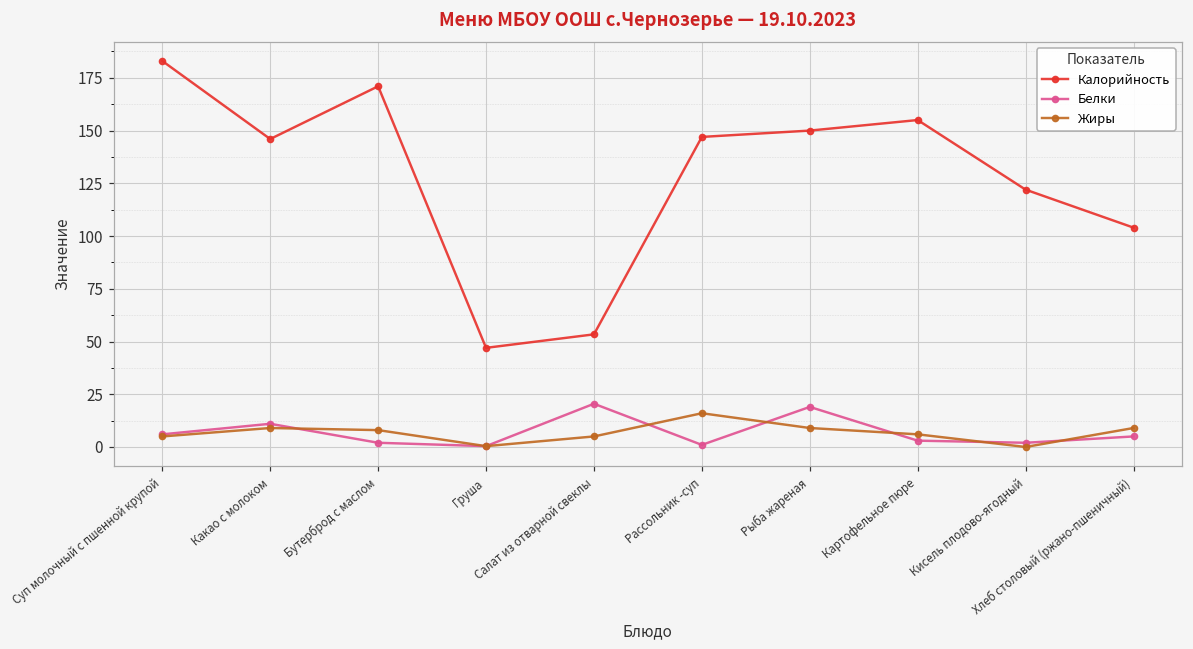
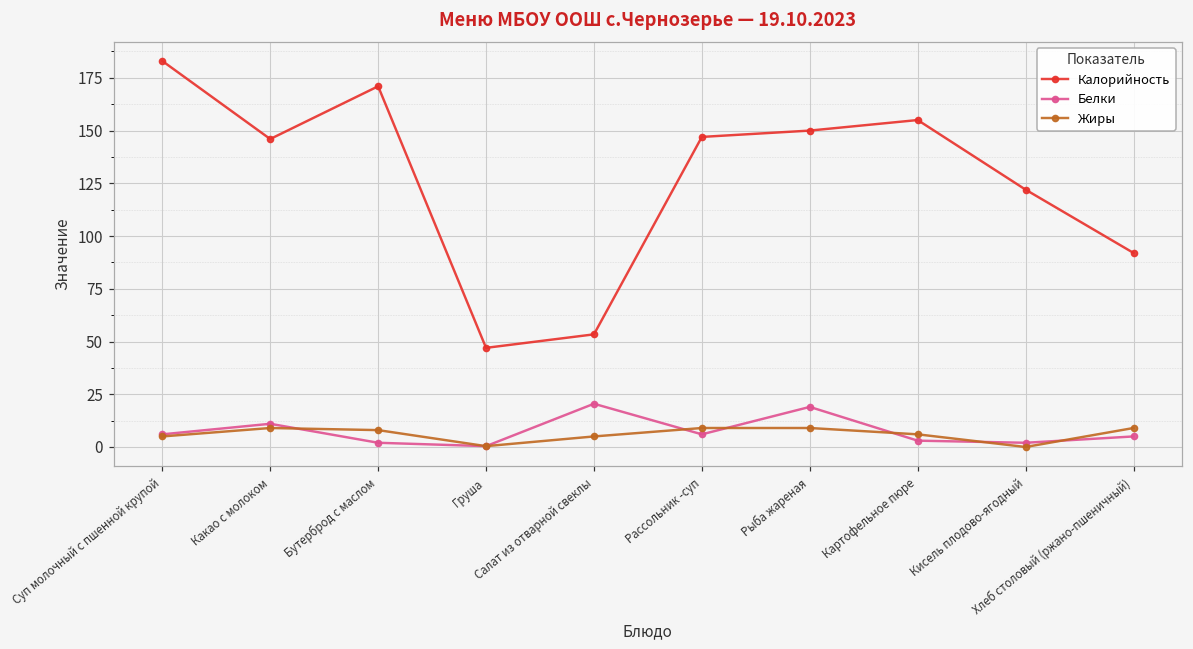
  {
    "Калорийность": {
      "Суп молочный с пшенной крупой": 183,
      "Какао с молоком": 146,
      "Бутерброд с маслом": 171,
      "Груша": 47,
      "Салат из отварной свеклы": 53,
      "Рассольник -суп": 147,
      "Рыба жареная": 150,
      "Картофельное пюре": 155,
      "Кисель плодово-ягодный": 122,
-     "Хлеб столовый (ржано-пшеничный)": 104
+     "Хлеб столовый (ржано-пшеничный)": 92
    },
    "Белки": {
      "Какао с молоком": 11,
      "Бутерброд с маслом": 2,
      "Салат из отварной свеклы": 21,
-     "Рассольник -суп": 1,
+     "Рассольник -суп": 6,
      "Рыба жареная": 19,
      "Картофельное пюре": 3,
      "Кисель плодово-ягодный": 2,
      "Хлеб столовый (ржано-пшеничный)": 5
    },
    "Жиры": {
      "Какао с молоком": 9,
      "Бутерброд с маслом": 8,
      "Салат из отварной свеклы": 5,
-     "Рассольник -суп": 16,
+     "Рассольник -суп": 9,
      "Рыба жареная": 9,
      "Картофельное пюре": 6,
      "Кисель плодово-ягодный": 0,
      "Хлеб столовый (ржано-пшеничный)": 9
    }
  }
